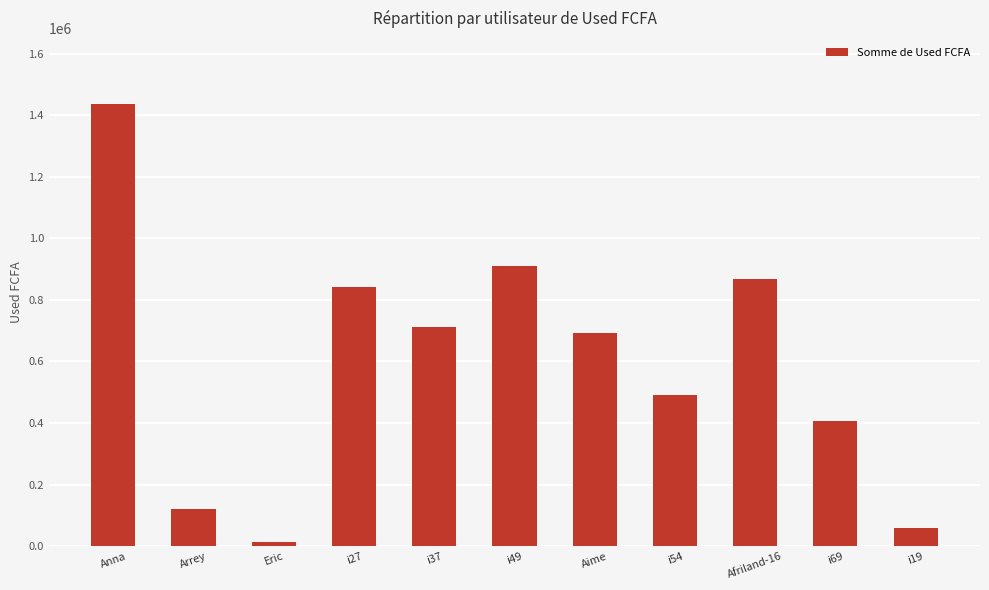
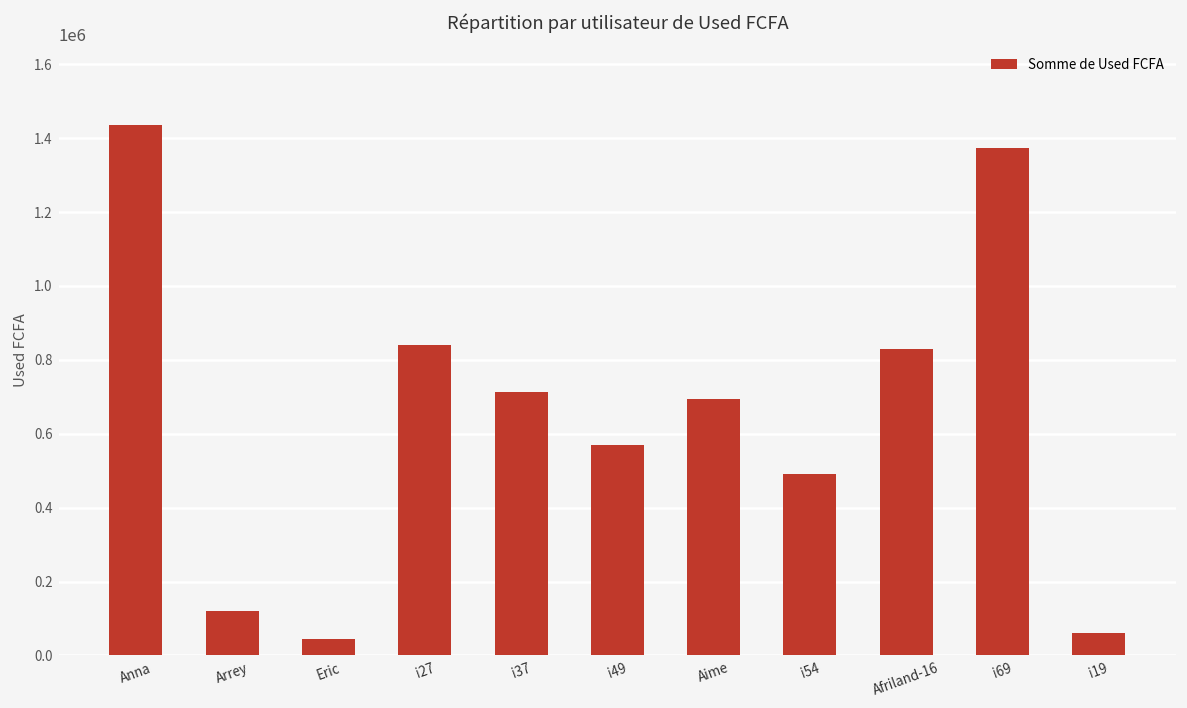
  {
    "Anna": 1440000,
    "Arrey": 120000,
-   "Eric": 20000,
+   "Eric": 40000,
    "i27": 840000,
    "i37": 710000,
-   "i49": 910000,
+   "i49": 570000,
    "Aime": 690000,
    "i54": 490000,
-   "Afriland-16": 870000,
-   "i69": 410000,
+   "Afriland-16": 830000,
+   "i69": 1370000,
    "i19": 60000
  }
